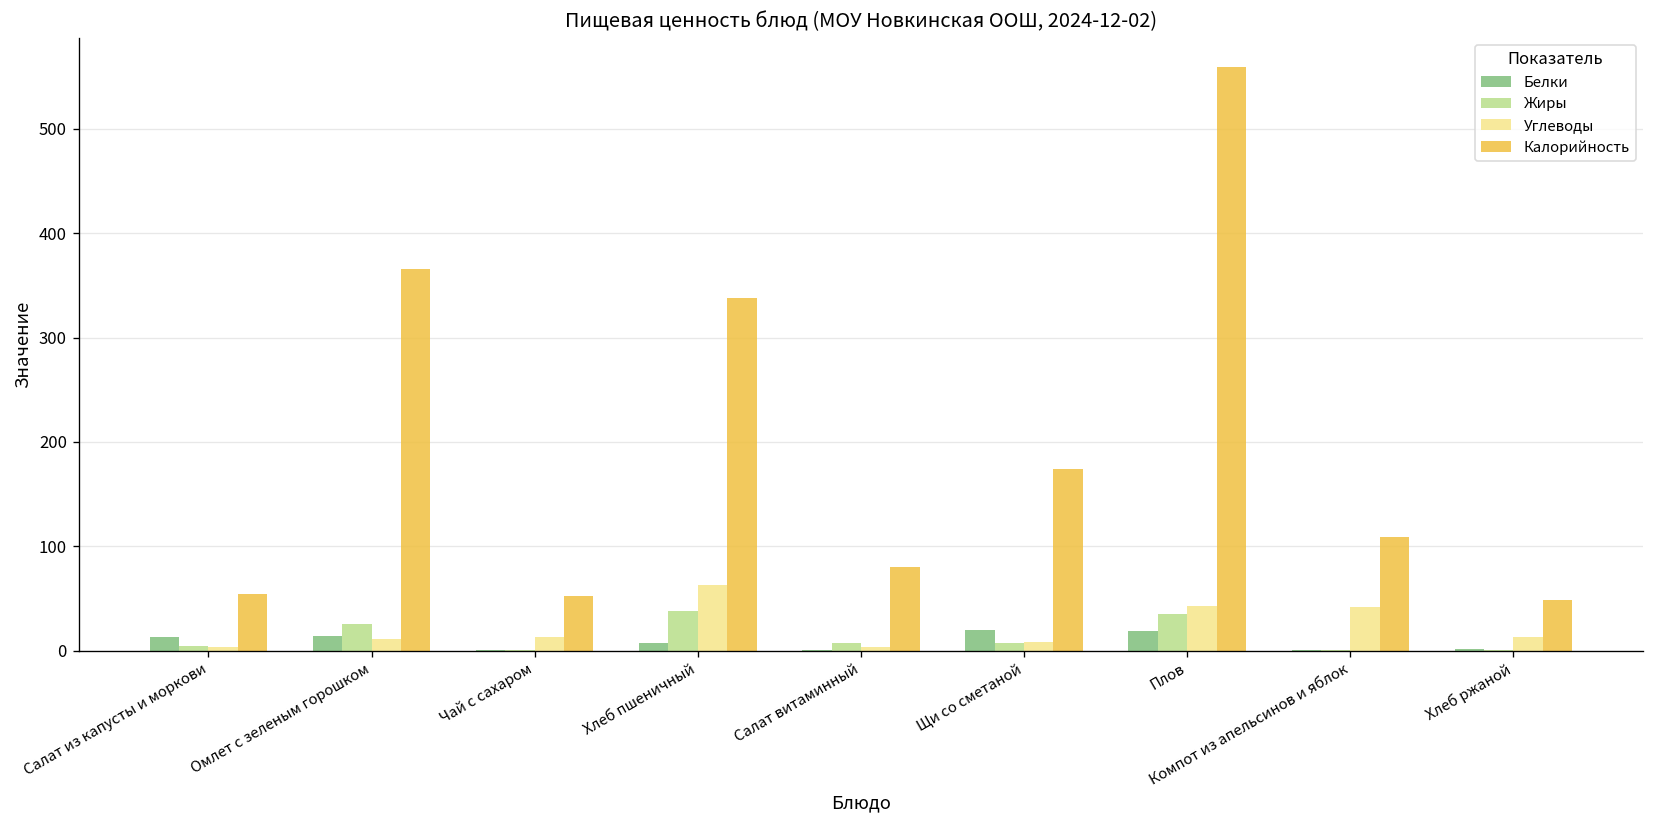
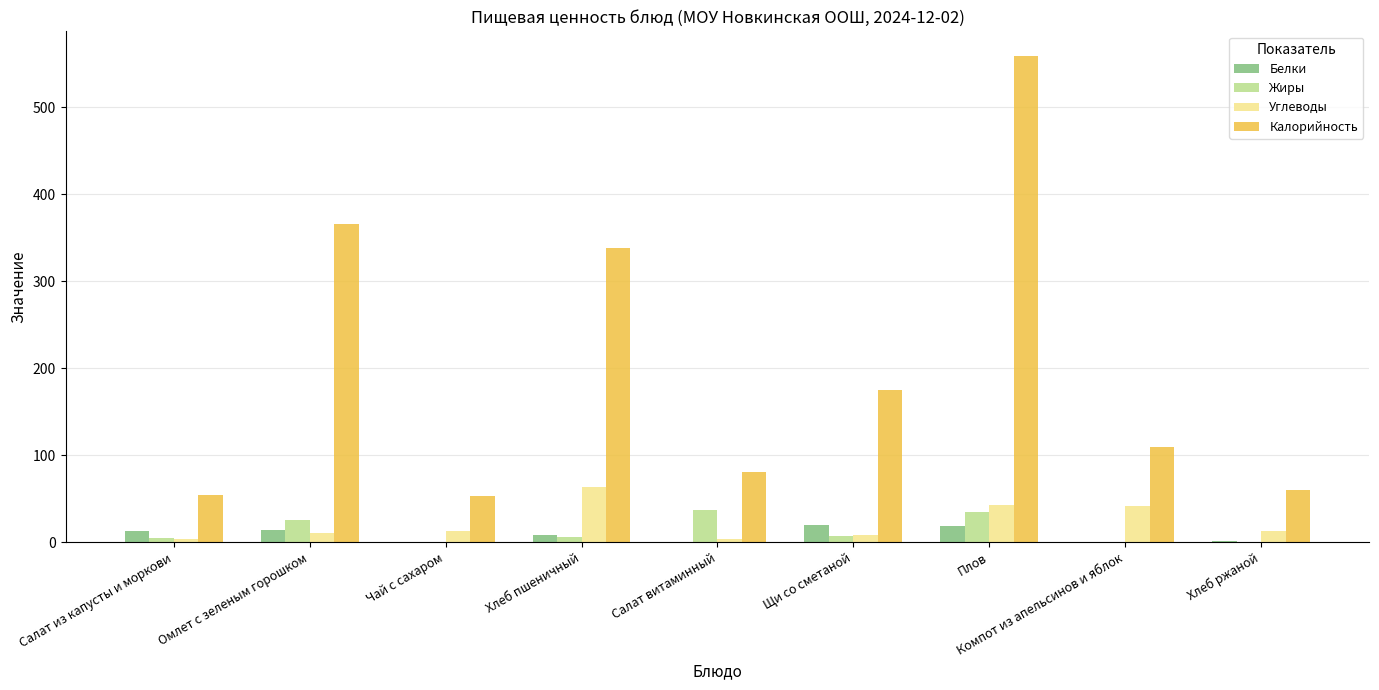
  {
    "Белки": {
      "Салат из капусты и моркови": 10,
      "Омлет с зеленым горошком": 10,
      "Хлеб пшеничный": 10,
      "Щи со сметаной": 20,
      "Плов": 20
    },
    "Жиры": {
      "Салат из капусты и моркови": 0,
      "Омлет с зеленым горошком": 30,
-     "Хлеб пшеничный": 40,
-     "Салат витаминный": 10,
+     "Хлеб пшеничный": 10,
+     "Салат витаминный": 40,
      "Щи со сметаной": 10,
      "Плов": 30
    },
    "Углеводы": {
      "Салат из капусты и моркови": 0,
      "Омлет с зеленым горошком": 10,
      "Чай с сахаром": 10,
      "Хлеб пшеничный": 60,
      "Салат витаминный": 0,
      "Щи со сметаной": 10,
      "Плов": 40,
      "Компот из апельсинов и яблок": 40,
      "Хлеб ржаной": 10
    },
    "Калорийность": {
      "Салат из капусты и моркови": 50,
      "Омлет с зеленым горошком": 370,
      "Чай с сахаром": 50,
      "Хлеб пшеничный": 340,
      "Салат витаминный": 80,
      "Щи со сметаной": 170,
      "Плов": 560,
      "Компот из апельсинов и яблок": 110,
-     "Хлеб ржаной": 50
+     "Хлеб ржаной": 60
    }
  }
